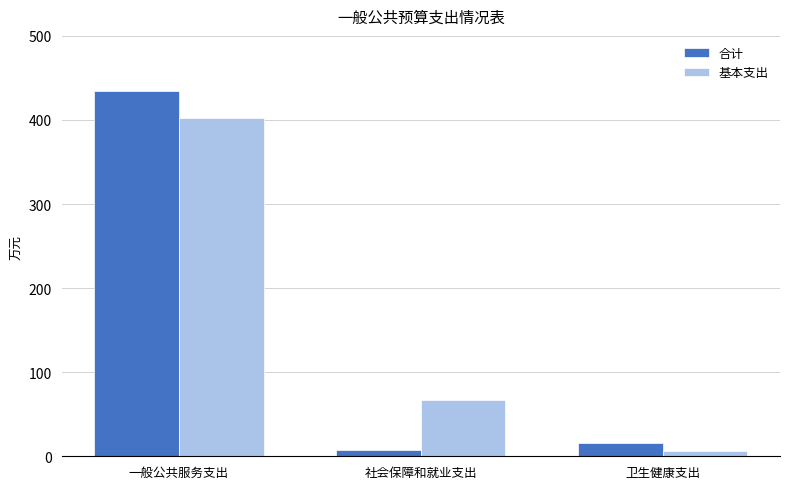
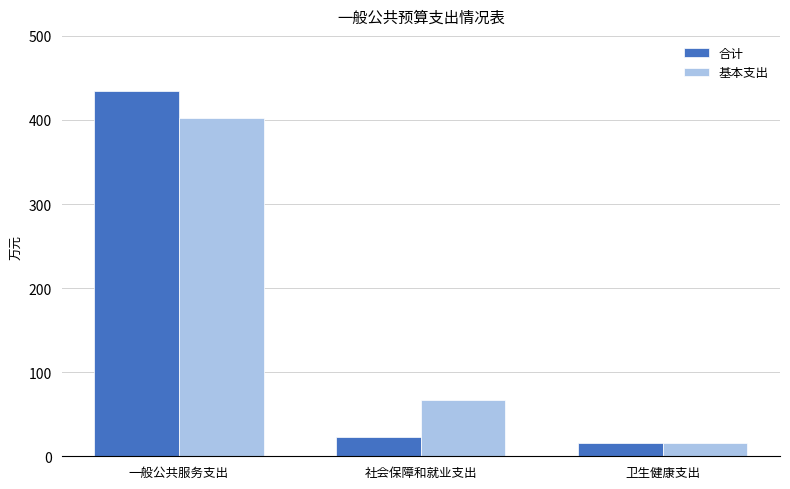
  {
    "合计": {
      "一般公共服务支出": 430,
-     "社会保障和就业支出": 10,
+     "社会保障和就业支出": 20,
      "卫生健康支出": 20
    },
    "基本支出": {
      "一般公共服务支出": 400,
      "社会保障和就业支出": 70,
-     "卫生健康支出": 10
+     "卫生健康支出": 20
    }
  }
